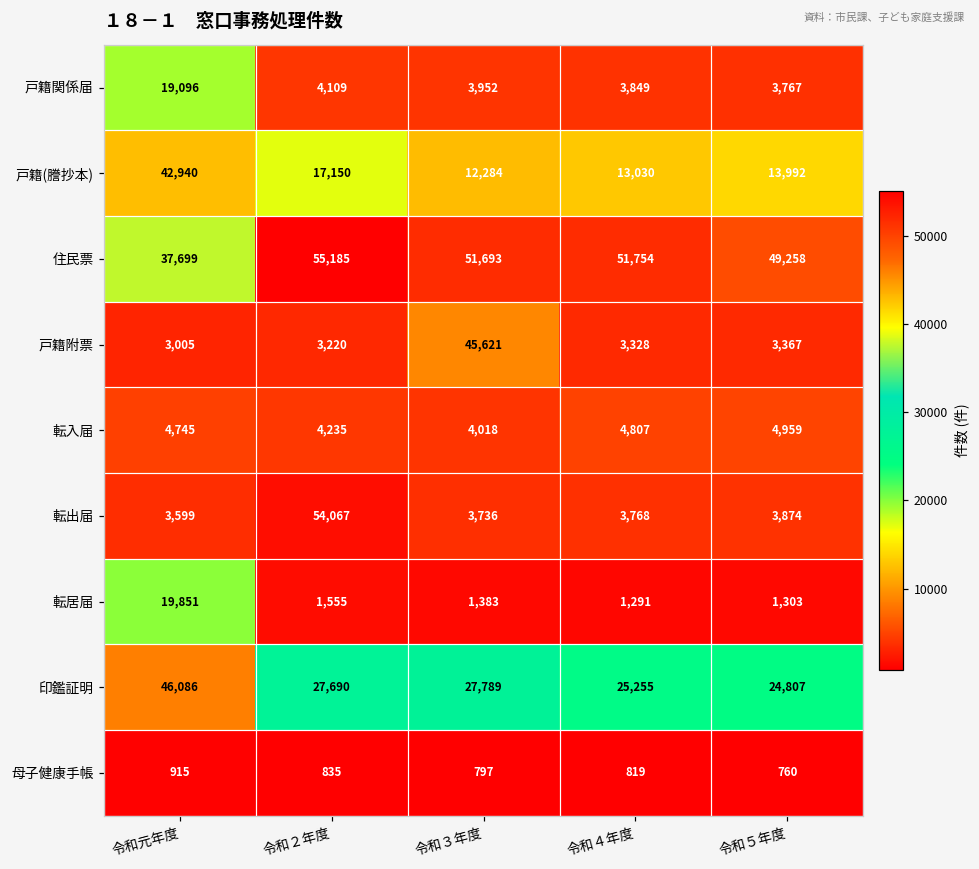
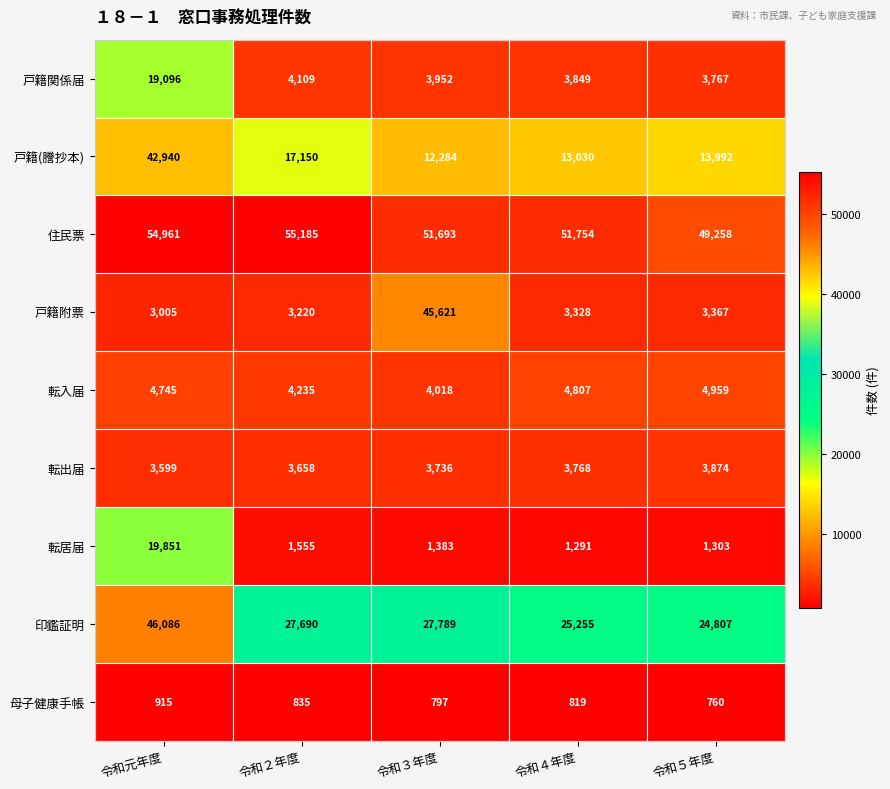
  {
    "戸籍関係届": {
      "令和元年度": "19,096",
      "令和２年度": "4,109",
      "令和３年度": "3,952",
      "令和４年度": "3,849",
      "令和５年度": "3,767"
    },
    "戸籍(謄抄本)": {
      "令和元年度": "42,940",
      "令和２年度": "17,150",
      "令和３年度": "12,284",
      "令和４年度": "13,030",
      "令和５年度": "13,992"
    },
    "住民票": {
-     "令和元年度": "37,699",
+     "令和元年度": "54,961",
      "令和２年度": "55,185",
      "令和３年度": "51,693",
      "令和４年度": "51,754",
      "令和５年度": "49,258"
    },
    "戸籍附票": {
      "令和元年度": "3,005",
      "令和２年度": "3,220",
      "令和３年度": "45,621",
      "令和４年度": "3,328",
      "令和５年度": "3,367"
    },
    "転入届": {
      "令和元年度": "4,745",
      "令和２年度": "4,235",
      "令和３年度": "4,018",
      "令和４年度": "4,807",
      "令和５年度": "4,959"
    },
    "転出届": {
      "令和元年度": "3,599",
-     "令和２年度": "54,067",
+     "令和２年度": "3,658",
      "令和３年度": "3,736",
      "令和４年度": "3,768",
      "令和５年度": "3,874"
    },
    "転居届": {
      "令和元年度": "19,851",
      "令和２年度": "1,555",
      "令和３年度": "1,383",
      "令和４年度": "1,291",
      "令和５年度": "1,303"
    },
    "印鑑証明": {
      "令和元年度": "46,086",
      "令和２年度": "27,690",
      "令和３年度": "27,789",
      "令和４年度": "25,255",
      "令和５年度": "24,807"
    },
    "母子健康手帳": {
      "令和元年度": "915",
      "令和２年度": "835",
      "令和３年度": "797",
      "令和４年度": "819",
      "令和５年度": "760"
    }
  }
